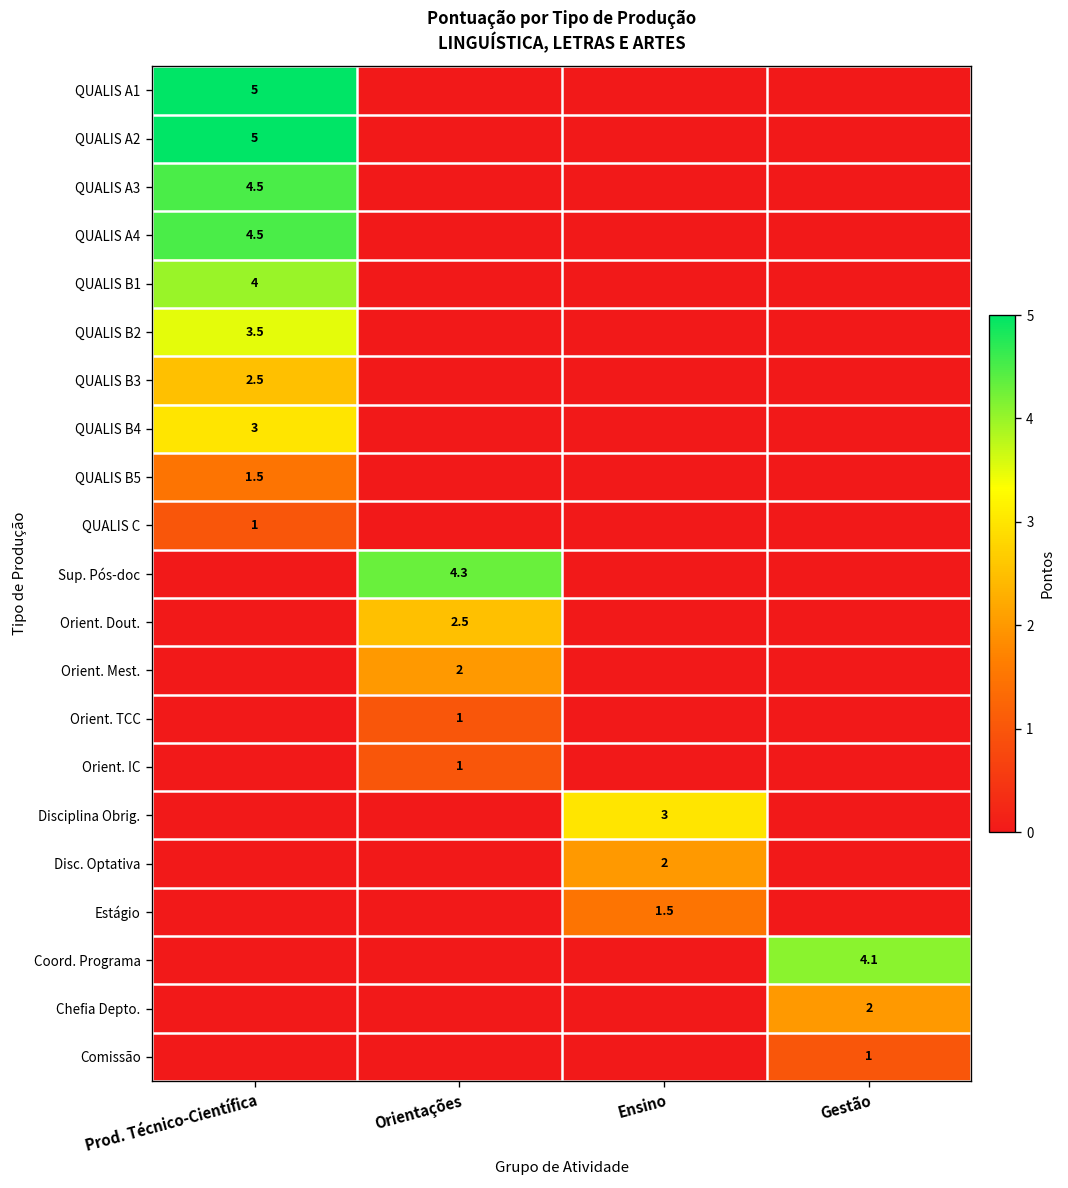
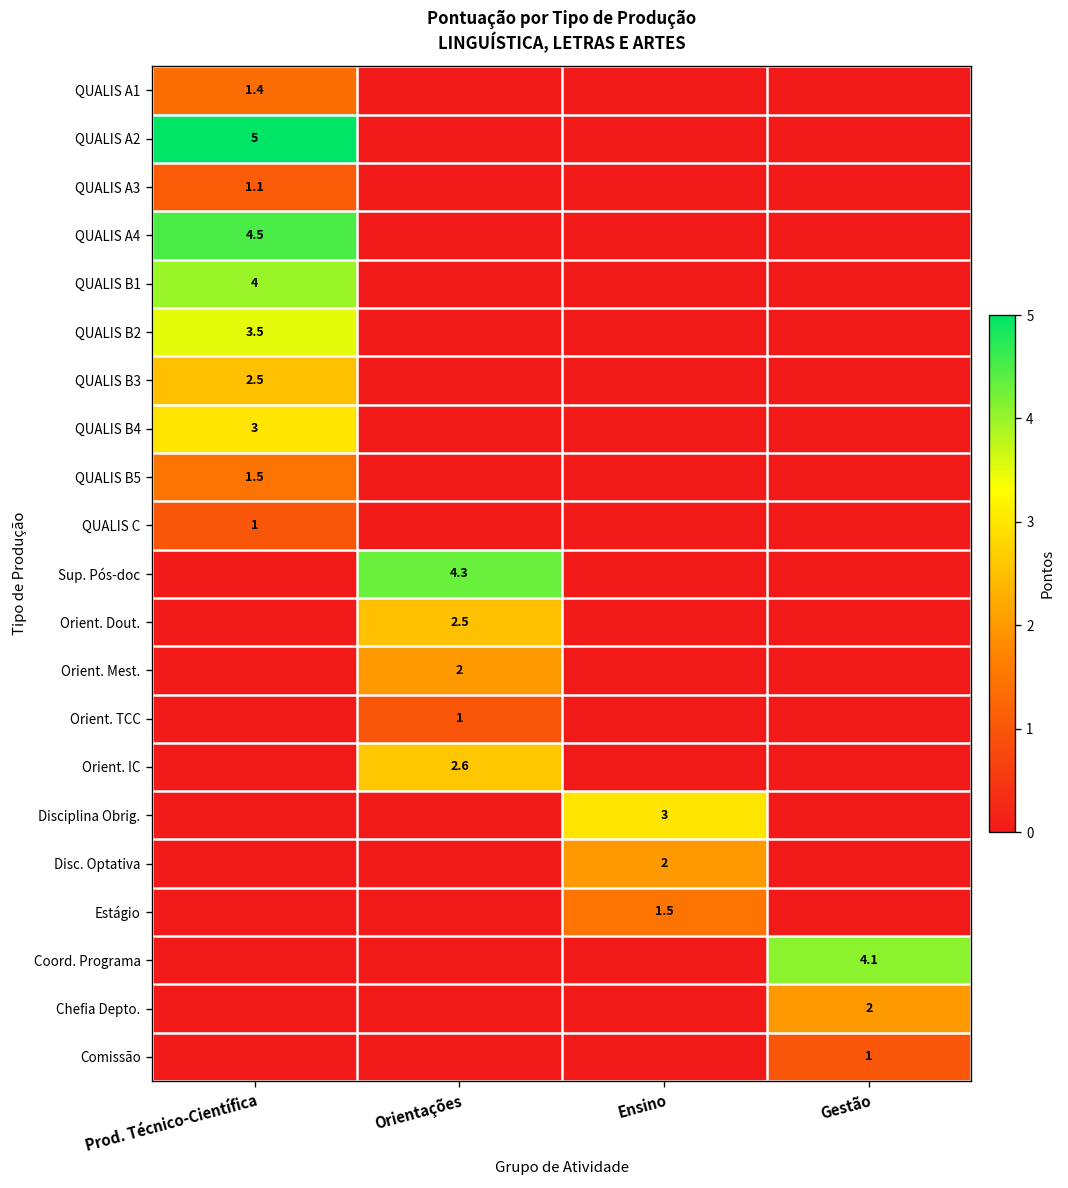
  {
    "QUALIS A1": {
-     "Prod. Técnico-Científica": 5
+     "Prod. Técnico-Científica": 1.4
    },
    "QUALIS A2": {
      "Prod. Técnico-Científica": 5
    },
    "QUALIS A3": {
-     "Prod. Técnico-Científica": 4.5
+     "Prod. Técnico-Científica": 1.1
    },
    "QUALIS A4": {
      "Prod. Técnico-Científica": 4.5
    },
    "QUALIS B1": {
      "Prod. Técnico-Científica": 4
    },
    "QUALIS B2": {
      "Prod. Técnico-Científica": 3.5
    },
    "QUALIS B3": {
      "Prod. Técnico-Científica": 2.5
    },
    "QUALIS B4": {
      "Prod. Técnico-Científica": 3
    },
    "QUALIS B5": {
      "Prod. Técnico-Científica": 1.5
    },
    "QUALIS C": {
      "Prod. Técnico-Científica": 1
    },
    "Sup. Pós-doc": {
      "Orientações": 4.3
    },
    "Orient. Dout.": {
      "Orientações": 2.5
    },
    "Orient. Mest.": {
      "Orientações": 2
    },
    "Orient. TCC": {
      "Orientações": 1
    },
    "Orient. IC": {
-     "Orientações": 1
+     "Orientações": 2.6
    },
    "Disciplina Obrig.": {
      "Ensino": 3
    },
    "Disc. Optativa": {
      "Ensino": 2
    },
    "Estágio": {
      "Ensino": 1.5
    },
    "Coord. Programa": {
      "Gestão": 4.1
    },
    "Chefia Depto.": {
      "Gestão": 2
    },
    "Comissão": {
      "Gestão": 1
    }
  }
